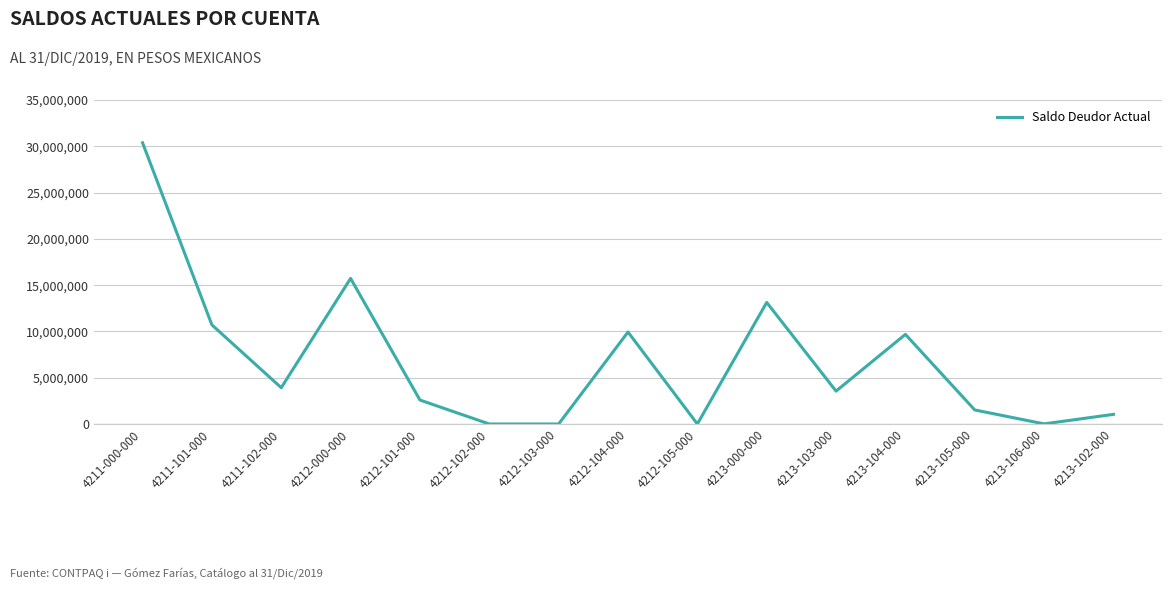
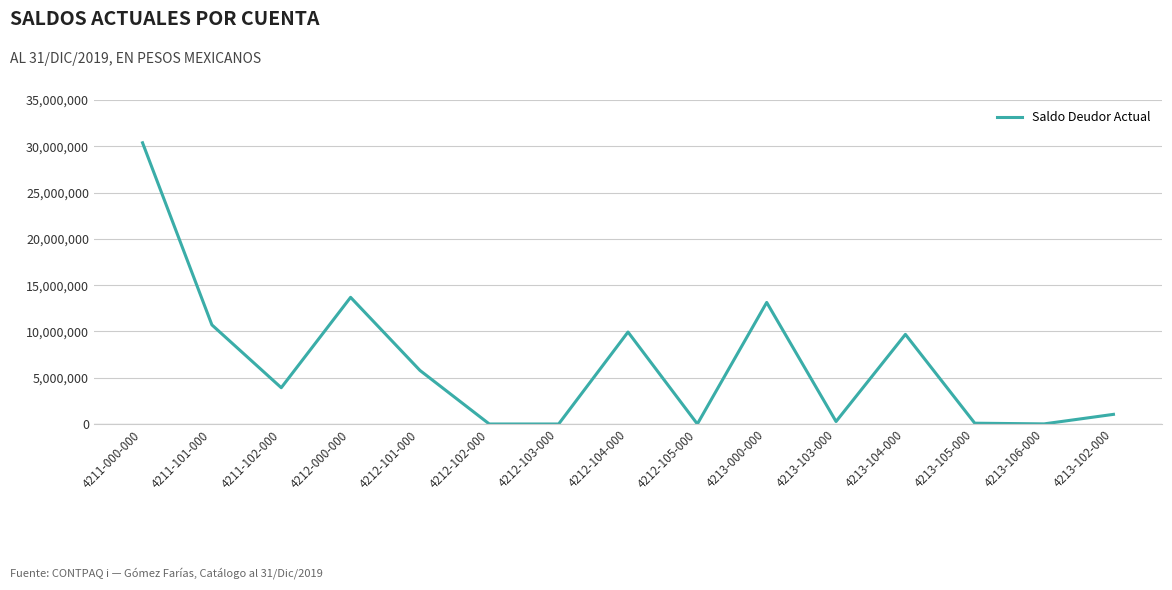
  {
    "4211-000-000": "30,000,000",
    "4211-101-000": "11,000,000",
    "4211-102-000": "4,000,000",
-   "4212-000-000": "16,000,000",
-   "4212-101-000": "3,000,000",
+   "4212-000-000": "14,000,000",
+   "4212-101-000": "6,000,000",
    "4212-102-000": "0",
    "4212-103-000": "0",
    "4212-104-000": "10,000,000",
    "4212-105-000": "0",
    "4213-000-000": "13,000,000",
-   "4213-103-000": "4,000,000",
+   "4213-103-000": "0",
    "4213-104-000": "10,000,000",
-   "4213-105-000": "2,000,000",
+   "4213-105-000": "0",
    "4213-106-000": "0",
    "4213-102-000": "1,000,000"
  }
